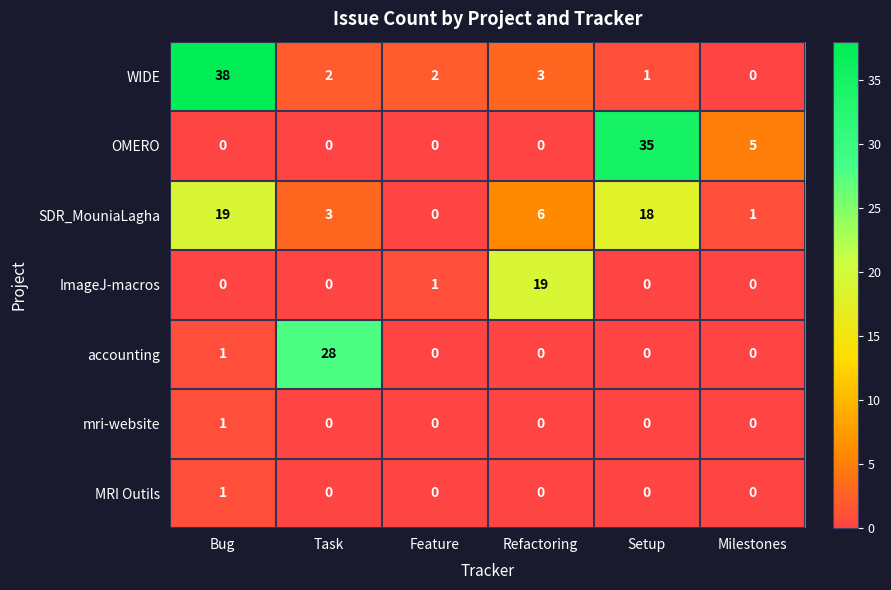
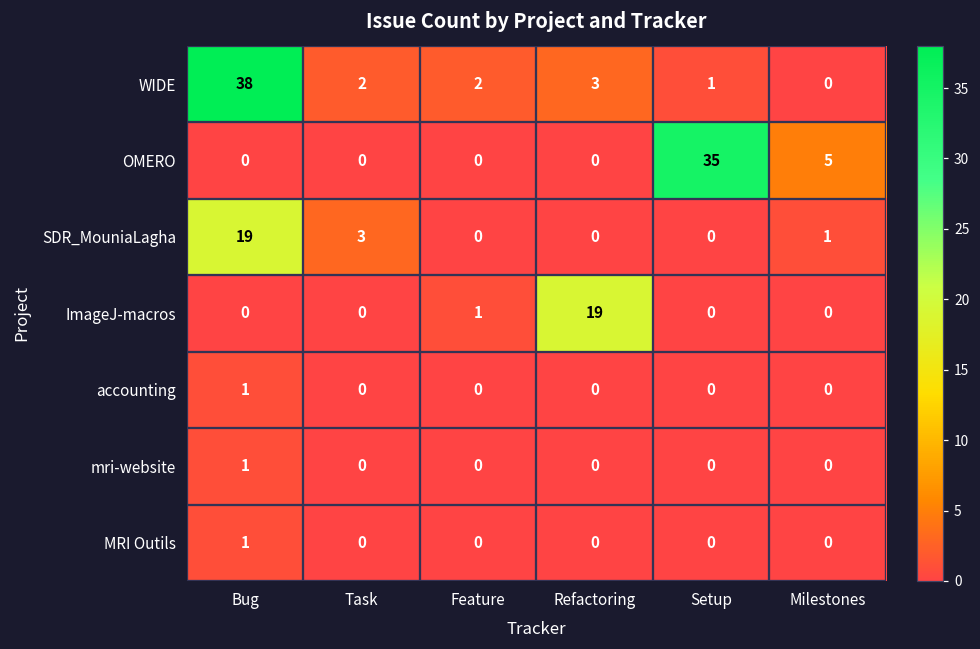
  {
    "WIDE": {
      "Bug": 38,
      "Task": 2,
      "Feature": 2,
      "Refactoring": 3,
      "Setup": 1,
      "Milestones": 0
    },
    "OMERO": {
      "Bug": 0,
      "Task": 0,
      "Feature": 0,
      "Refactoring": 0,
      "Setup": 35,
      "Milestones": 5
    },
    "SDR_MouniaLagha": {
      "Bug": 19,
      "Task": 3,
      "Feature": 0,
-     "Refactoring": 6,
-     "Setup": 18,
+     "Refactoring": 0,
+     "Setup": 0,
      "Milestones": 1
    },
    "ImageJ-macros": {
      "Bug": 0,
      "Task": 0,
      "Feature": 1,
      "Refactoring": 19,
      "Setup": 0,
      "Milestones": 0
    },
    "accounting": {
      "Bug": 1,
-     "Task": 28,
+     "Task": 0,
      "Feature": 0,
      "Refactoring": 0,
      "Setup": 0,
      "Milestones": 0
    },
    "mri-website": {
      "Bug": 1,
      "Task": 0,
      "Feature": 0,
      "Refactoring": 0,
      "Setup": 0,
      "Milestones": 0
    },
    "MRI Outils": {
      "Bug": 1,
      "Task": 0,
      "Feature": 0,
      "Refactoring": 0,
      "Setup": 0,
      "Milestones": 0
    }
  }
